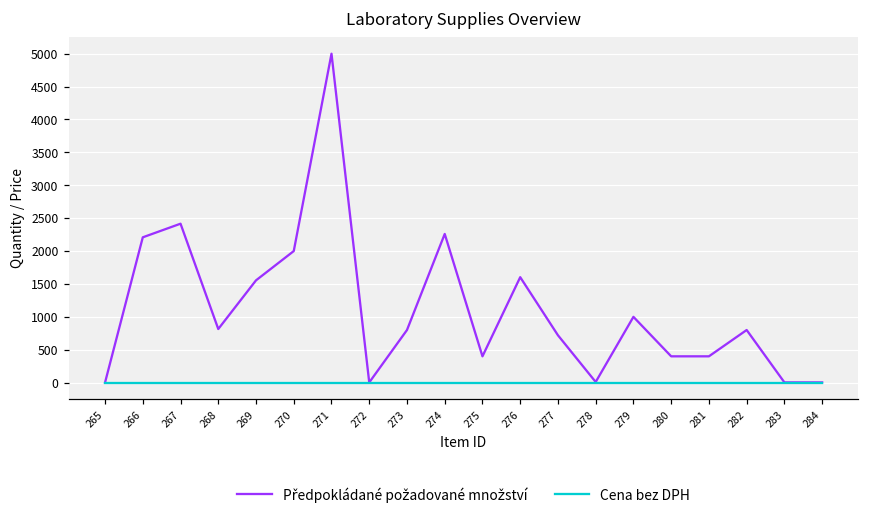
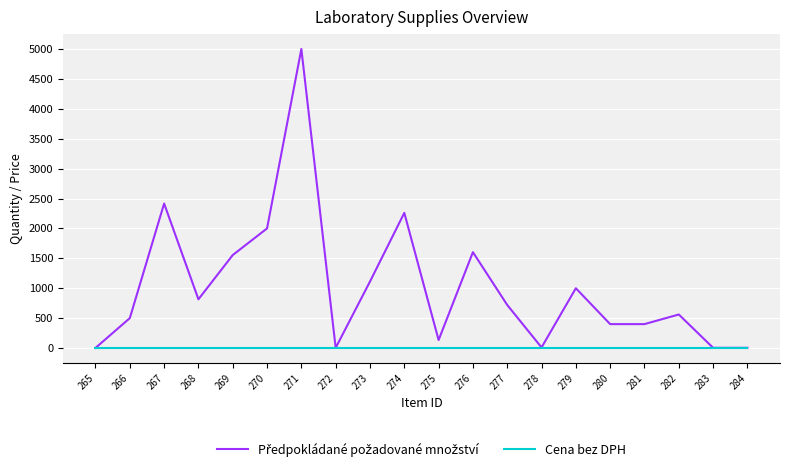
  {
    "Předpokládané požadované množství": {
-     "266": 2200,
+     "266": 500,
      "267": 2400,
      "268": 800,
      "269": 1600,
      "270": 2000,
      "271": 5000,
-     "273": 800,
+     "273": 1100,
      "274": 2300,
-     "275": 400,
+     "275": 100,
      "276": 1600,
      "277": 700,
      "279": 1000,
      "280": 400,
      "281": 400,
-     "282": 800
+     "282": 600
    },
    "Cena bez DPH": {
      "266": 0,
      "267": 0,
      "268": 0,
      "269": 0,
      "270": 0,
      "271": 0,
      "273": 0,
      "274": 0,
      "275": 0,
      "276": 0,
      "277": 0,
      "279": 0,
      "280": 0,
      "281": 0,
      "282": 0
    }
  }
